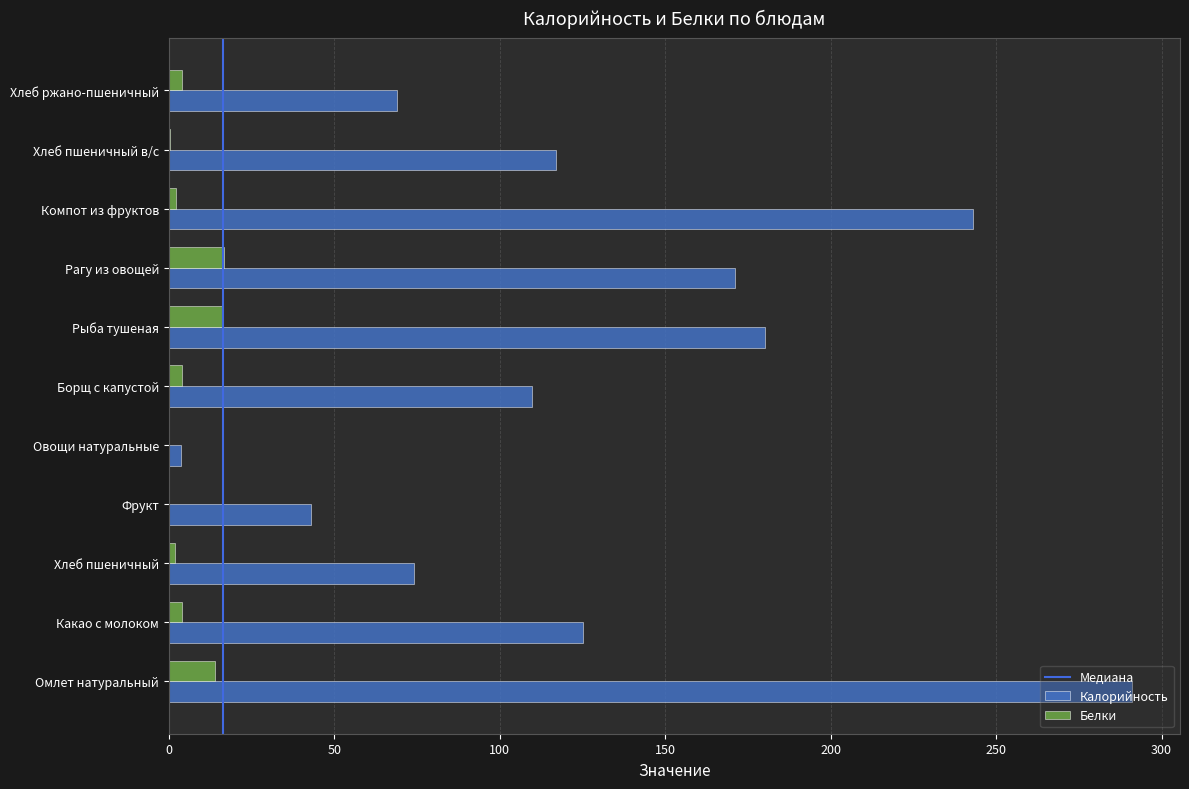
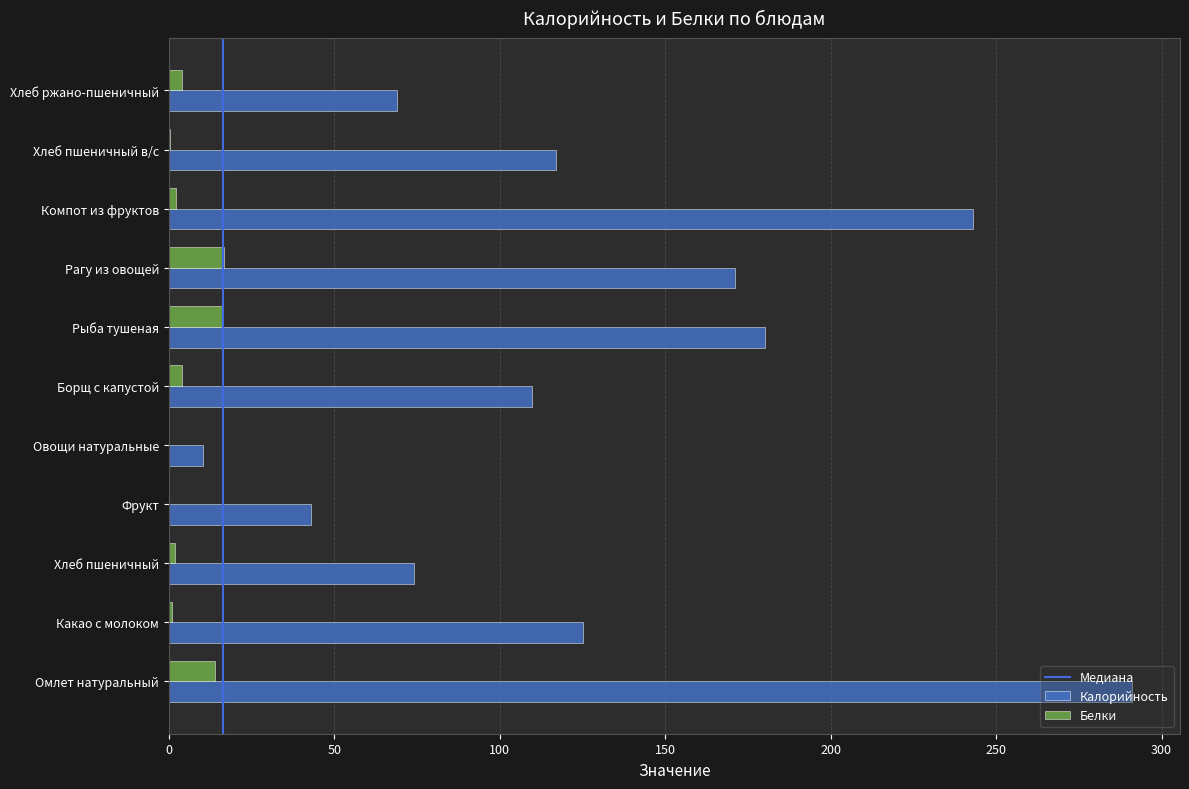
  {
    "Калорийность": {
      "Хлеб ржано-пшеничный": 69,
      "Хлеб пшеничный в/с": 117,
      "Компот из фруктов": 243,
      "Рагу из овощей": 171,
      "Рыба тушеная": 180,
      "Борщ с капустой": 110,
-     "Овощи натуральные": 4,
+     "Овощи натуральные": 10,
      "Фрукт": 43,
      "Хлеб пшеничный": 74,
      "Какао с молоком": 125
    },
    "Белки": {
      "Хлеб ржано-пшеничный": 4,
      "Компот из фруктов": 2,
      "Рагу из овощей": 17,
      "Рыба тушеная": 16,
      "Борщ с капустой": 4,
      "Овощи натуральные": 0,
      "Фрукт": 0,
      "Хлеб пшеничный": 2,
-     "Какао с молоком": 4,
+     "Какао с молоком": 1,
      "Омлет натуральный": 14
    }
  }
